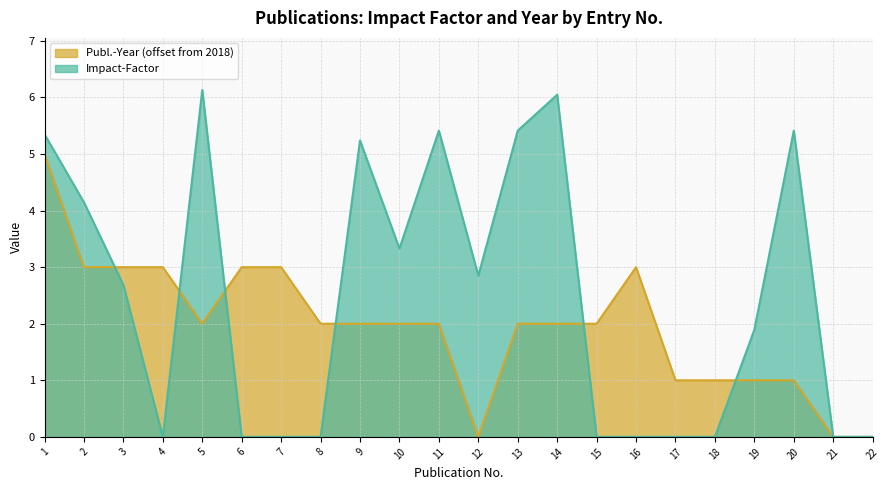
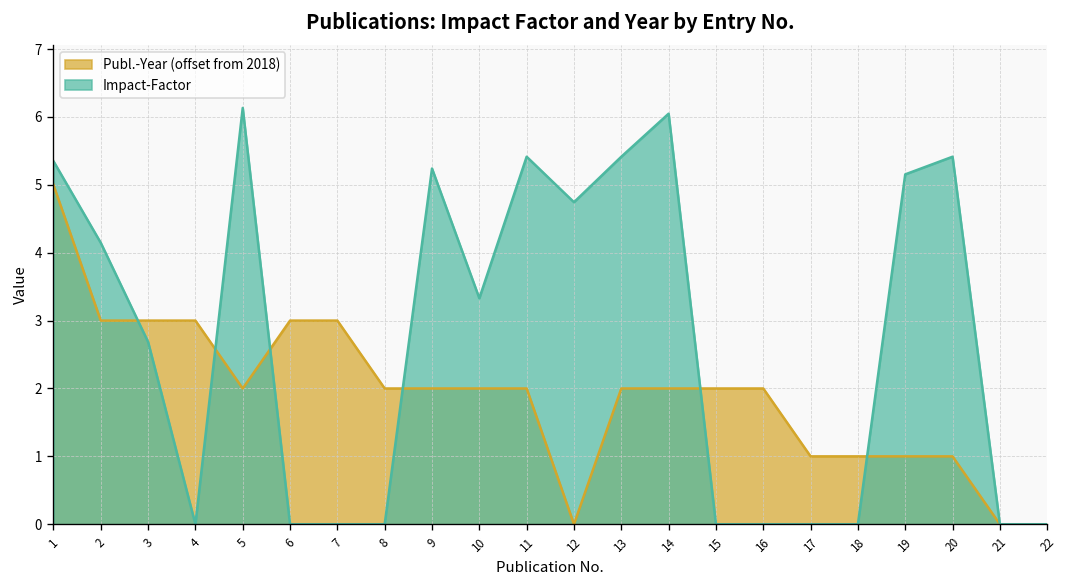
  {
    "Publ.-Year (offset from 2018)": {
      "1": 5.0,
      "2": 3.0,
      "3": 3.0,
      "4": 3.0,
      "5": 2.0,
      "6": 3.0,
      "7": 3.0,
      "8": 2.0,
      "9": 2.0,
      "10": 2.0,
      "11": 2.0,
      "12": 0.0,
      "13": 2.0,
      "14": 2.0,
      "15": 2.0,
-     "16": 3.0,
+     "16": 2.0,
      "17": 1.0,
      "18": 1.0,
      "19": 1.0,
      "20": 1.0
    },
    "Impact-Factor": {
      "1": 5.3,
      "2": 4.1,
      "3": 2.7,
      "4": 0.0,
      "5": 6.1,
      "6": 0.0,
      "7": 0.0,
      "8": 0.0,
      "9": 5.2,
      "10": 3.3,
      "11": 5.4,
-     "12": 2.8,
+     "12": 4.7,
      "13": 5.4,
      "14": 6.0,
      "15": 0.0,
      "16": 0.0,
      "17": 0.0,
      "18": 0.0,
-     "19": 1.9,
+     "19": 5.2,
      "20": 5.4
    }
  }
